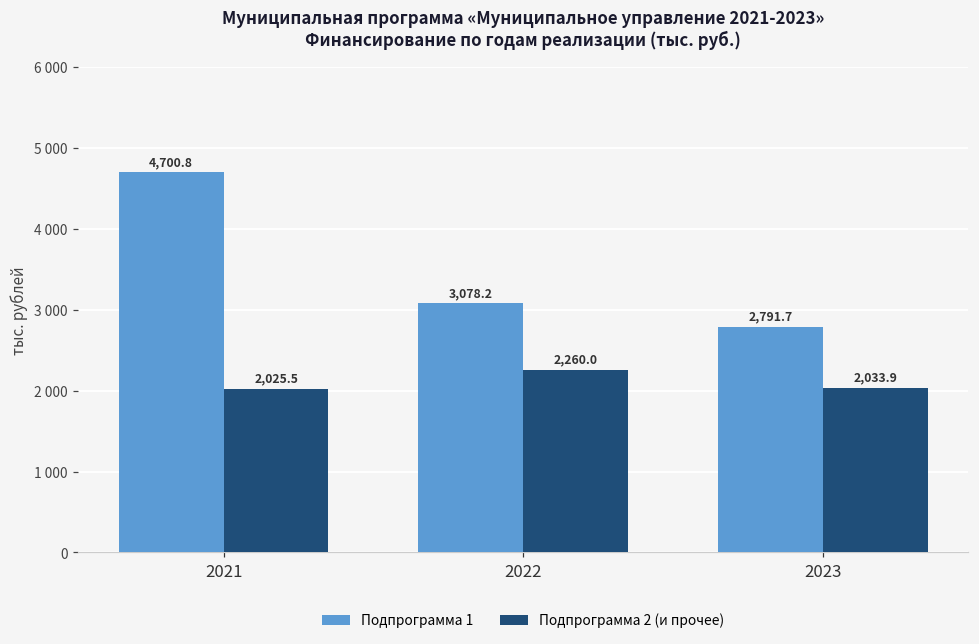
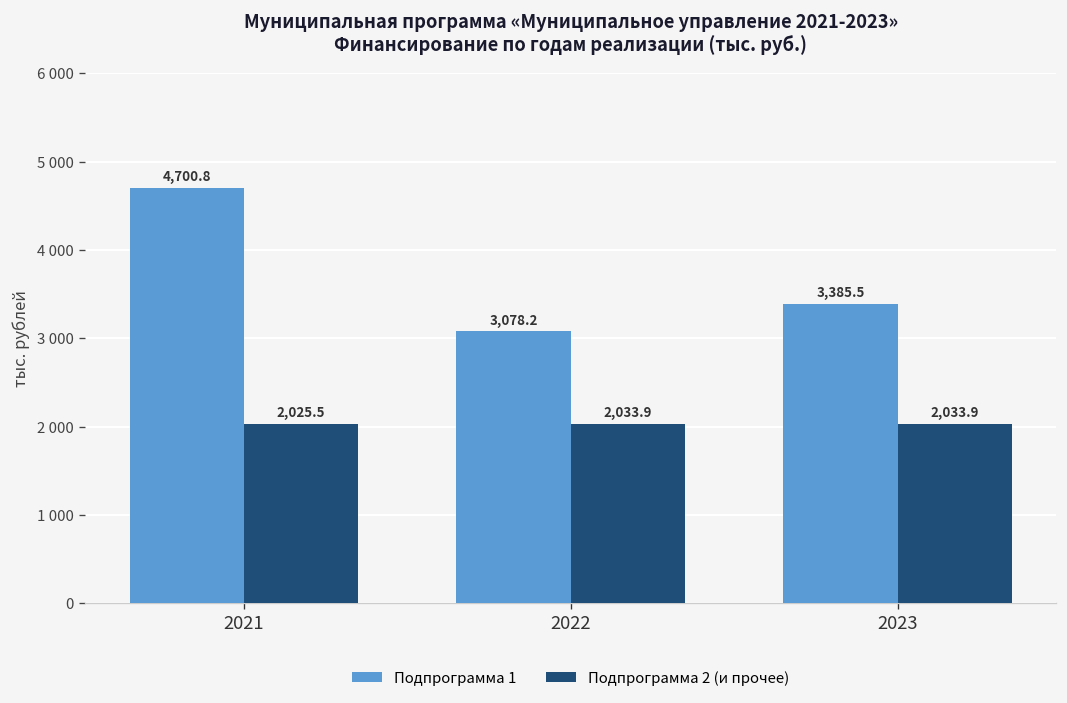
  {
    "Подпрограмма 1": {
      "2021": "4,700.8",
      "2022": "3,078.2",
-     "2023": "2,791.7"
+     "2023": "3,385.5"
    },
    "Подпрограмма 2 (и прочее)": {
      "2021": "2,025.5",
-     "2022": "2,260.0",
+     "2022": "2,033.9",
      "2023": "2,033.9"
    }
  }
